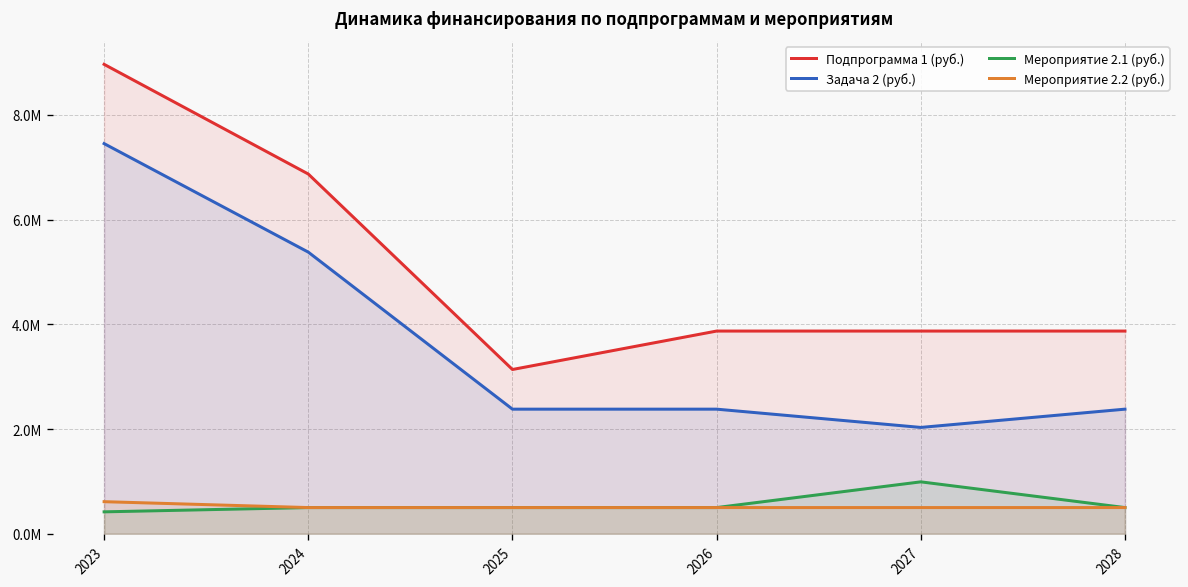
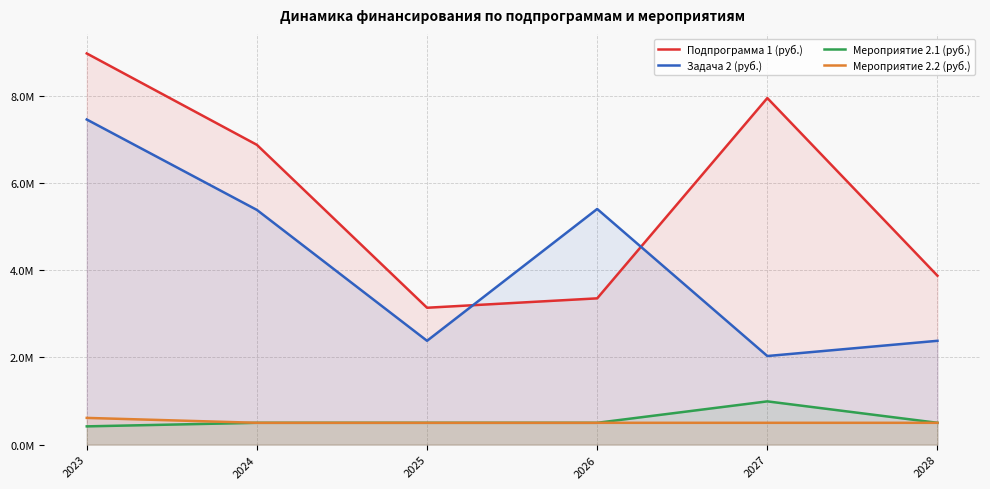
  {
    "Подпрограмма 1 (руб.)": {
      "2023": 9000000,
      "2024": 6900000,
      "2025": 3100000,
-     "2026": 3900000,
-     "2027": 3900000,
+     "2026": 3400000,
+     "2027": 7900000,
      "2028": 3900000
    },
    "Задача 2 (руб.)": {
      "2023": 7500000,
      "2024": 5400000,
      "2025": 2400000,
-     "2026": 2400000,
+     "2026": 5400000,
      "2027": 2000000,
      "2028": 2400000
    },
    "Мероприятие 2.1 (руб.)": {
      "2023": 400000,
      "2027": 1000000
    },
    "Мероприятие 2.2 (руб.)": {
      "2023": 600000,
      "2027": 500000
    }
  }
